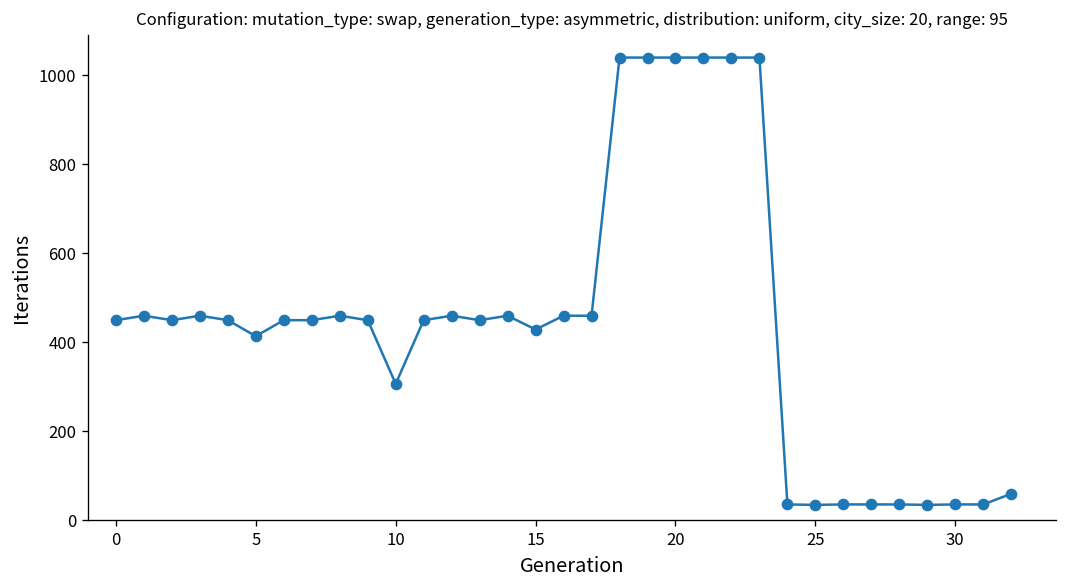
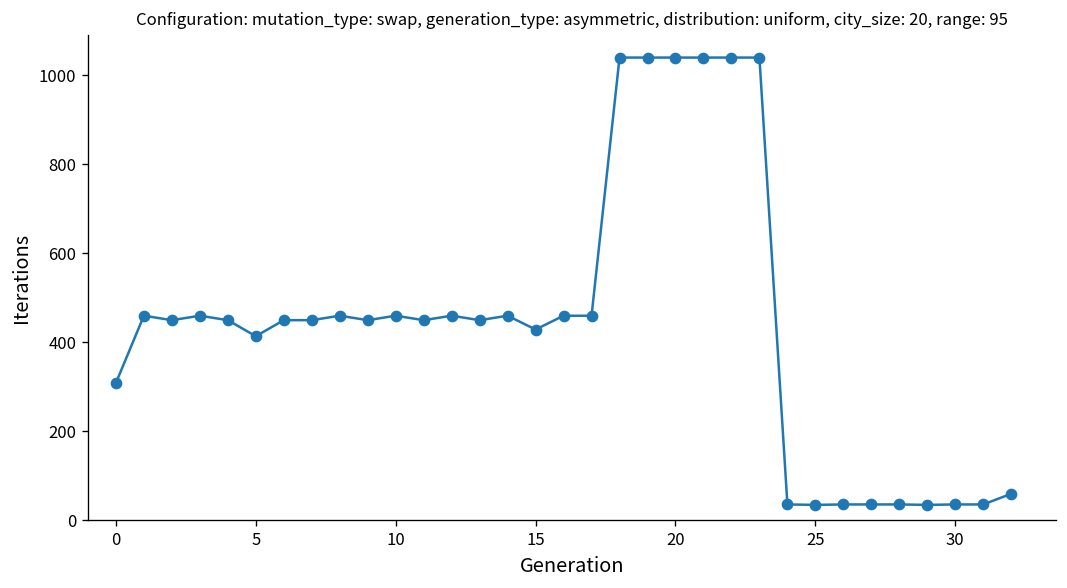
  {
-   "0": 450,
+   "0": 310,
    "5": 410,
-   "10": 310,
+   "10": 460,
    "15": 430,
    "20": 1040,
    "25": 40,
    "30": 40
  }
